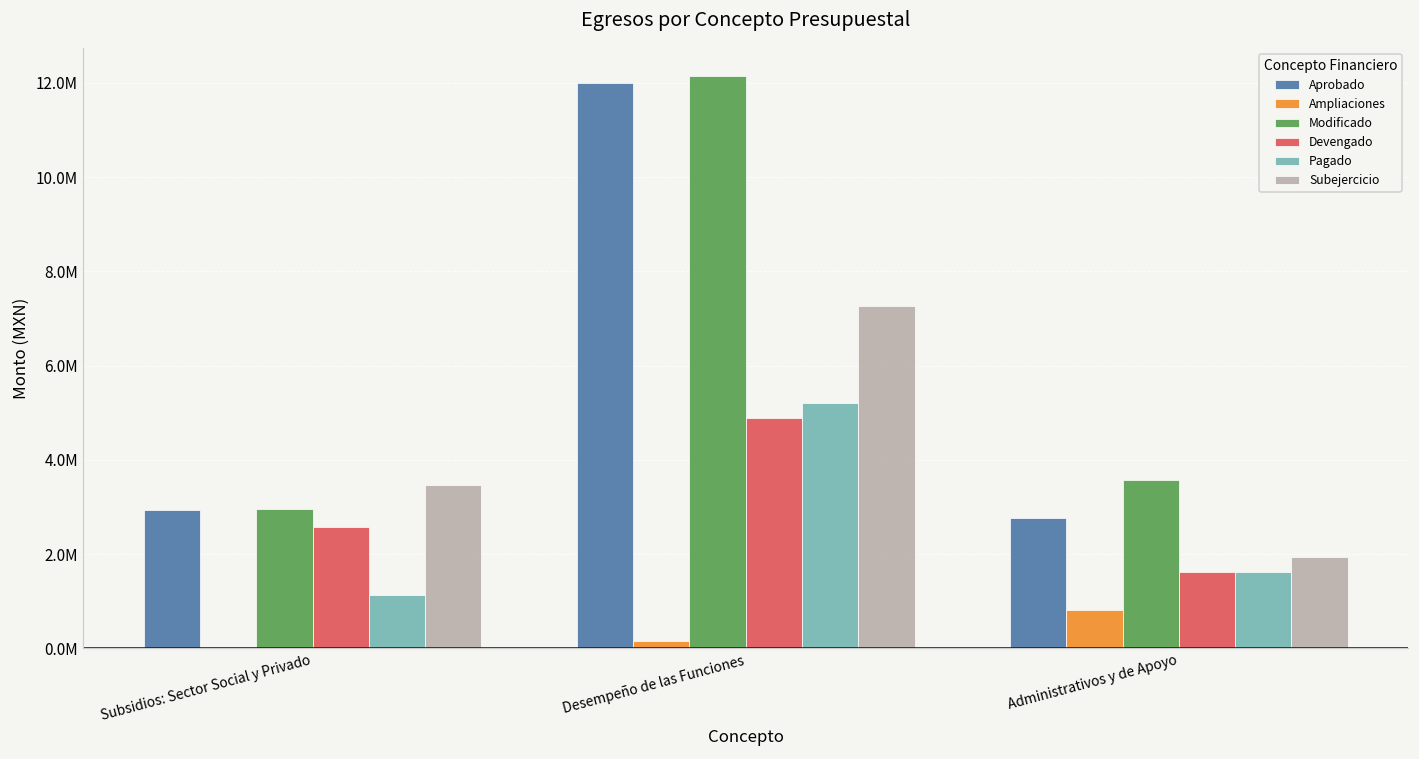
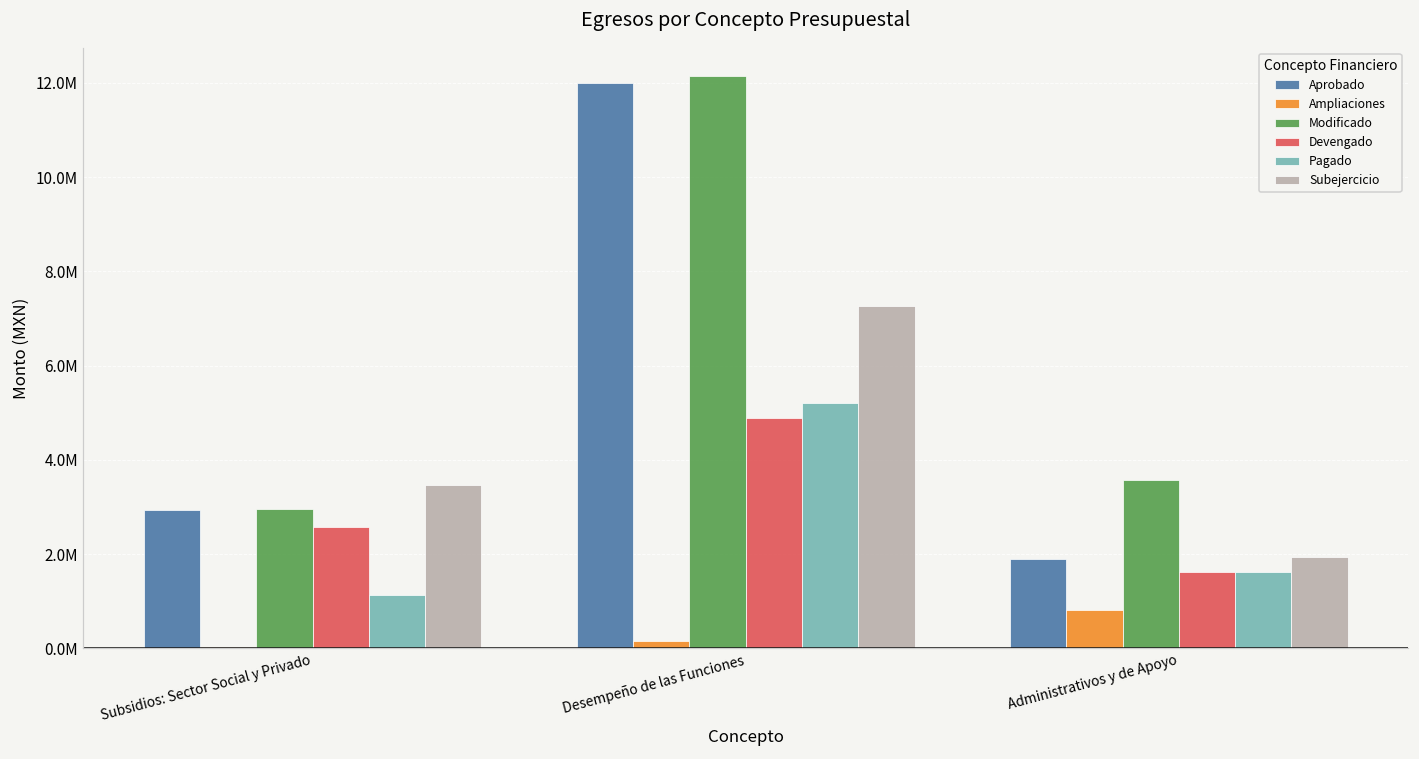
  {
    "Aprobado": {
      "Subsidios: Sector Social y Privado": 2900000,
      "Desempeño de las Funciones": 12000000,
-     "Administrativos y de Apoyo": 2800000
+     "Administrativos y de Apoyo": 1900000
    },
    "Ampliaciones": {
      "Desempeño de las Funciones": 100000,
      "Administrativos y de Apoyo": 800000
    },
    "Modificado": {
      "Subsidios: Sector Social y Privado": 3000000,
      "Desempeño de las Funciones": 12100000,
      "Administrativos y de Apoyo": 3600000
    },
    "Devengado": {
      "Subsidios: Sector Social y Privado": 2600000,
      "Desempeño de las Funciones": 4900000,
      "Administrativos y de Apoyo": 1600000
    },
    "Pagado": {
      "Subsidios: Sector Social y Privado": 1100000,
      "Desempeño de las Funciones": 5200000,
      "Administrativos y de Apoyo": 1600000
    },
    "Subejercicio": {
      "Subsidios: Sector Social y Privado": 3500000,
      "Desempeño de las Funciones": 7300000,
      "Administrativos y de Apoyo": 1900000
    }
  }
